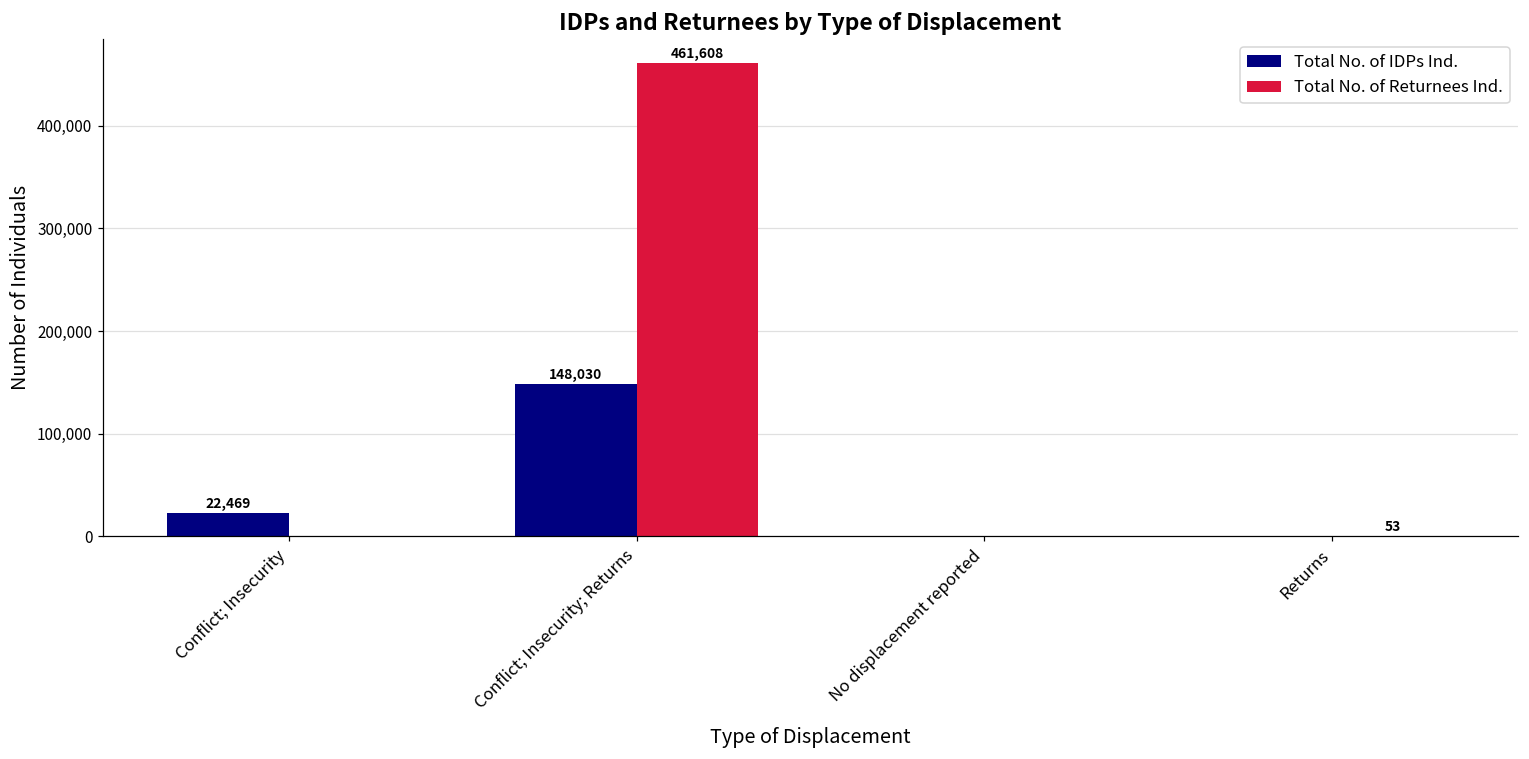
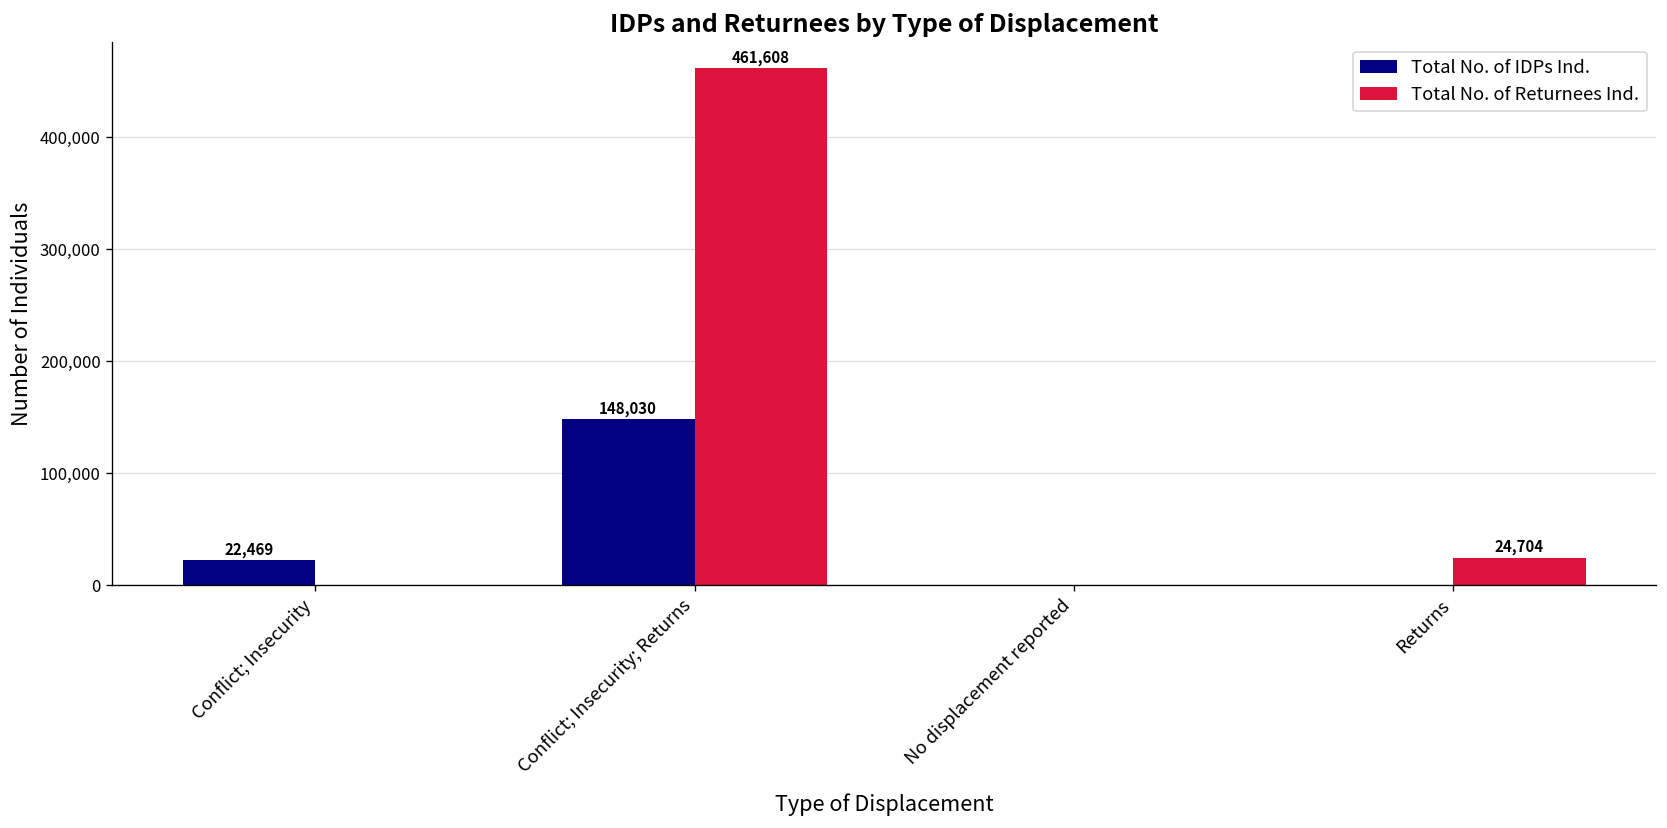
  {
    "Total No. of IDPs Ind.": {
      "Conflict; Insecurity": "22,469",
      "Conflict; Insecurity; Returns": "148,030"
    },
    "Total No. of Returnees Ind.": {
      "Conflict; Insecurity; Returns": "461,608",
-     "Returns": "53"
+     "Returns": "24,704"
    }
  }
